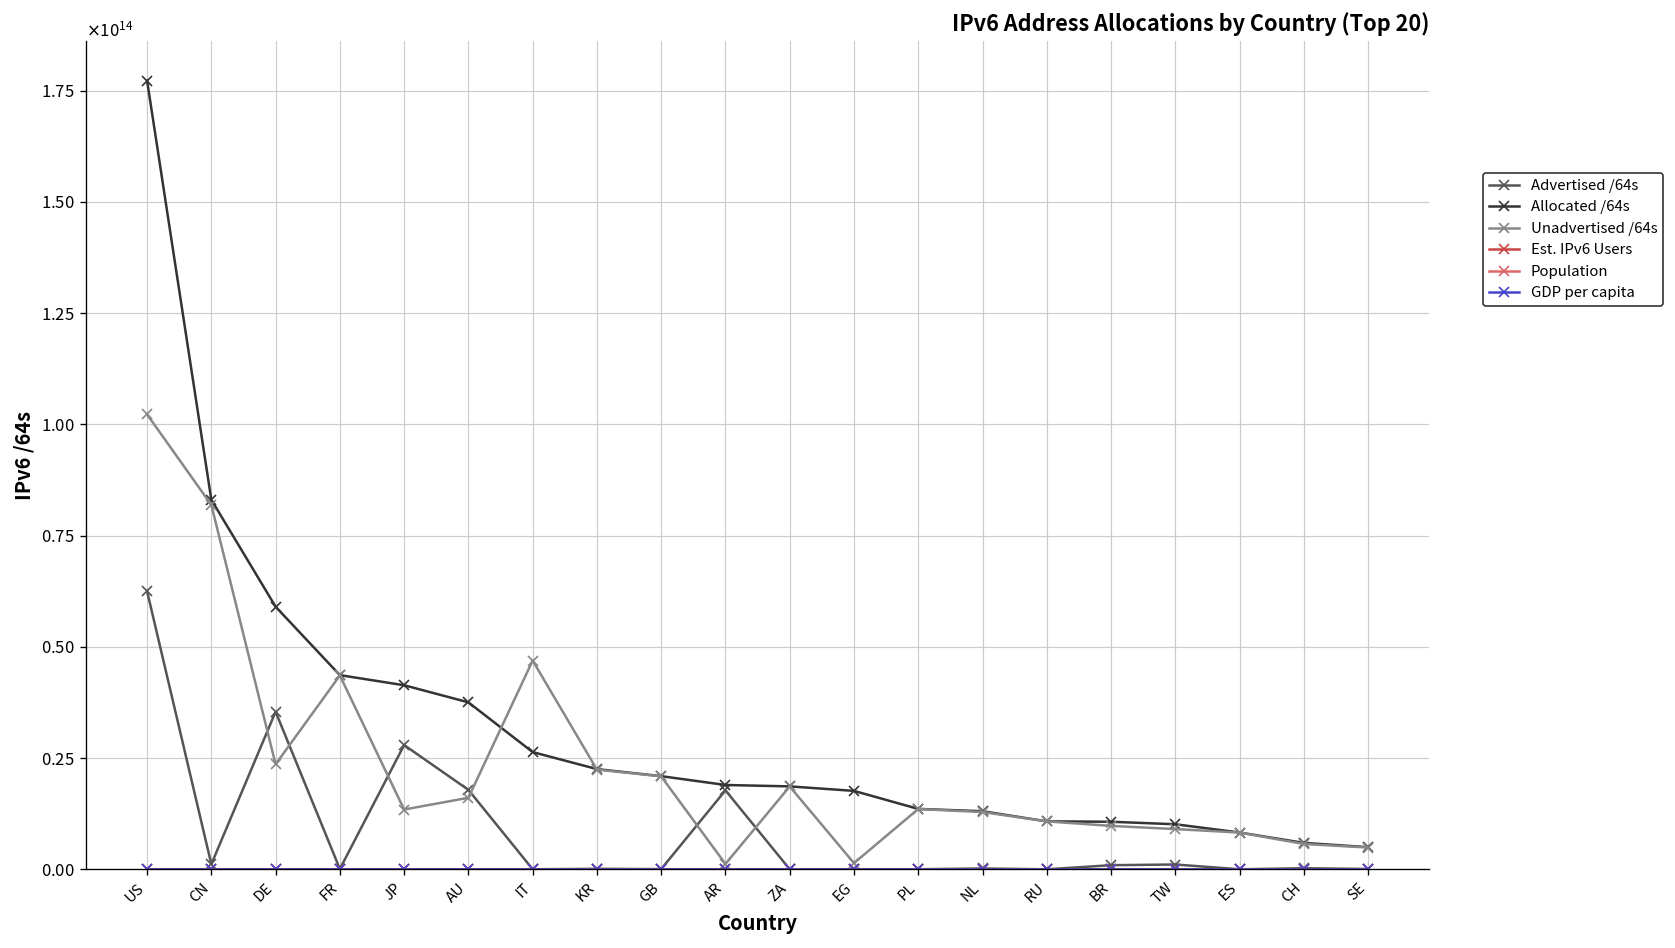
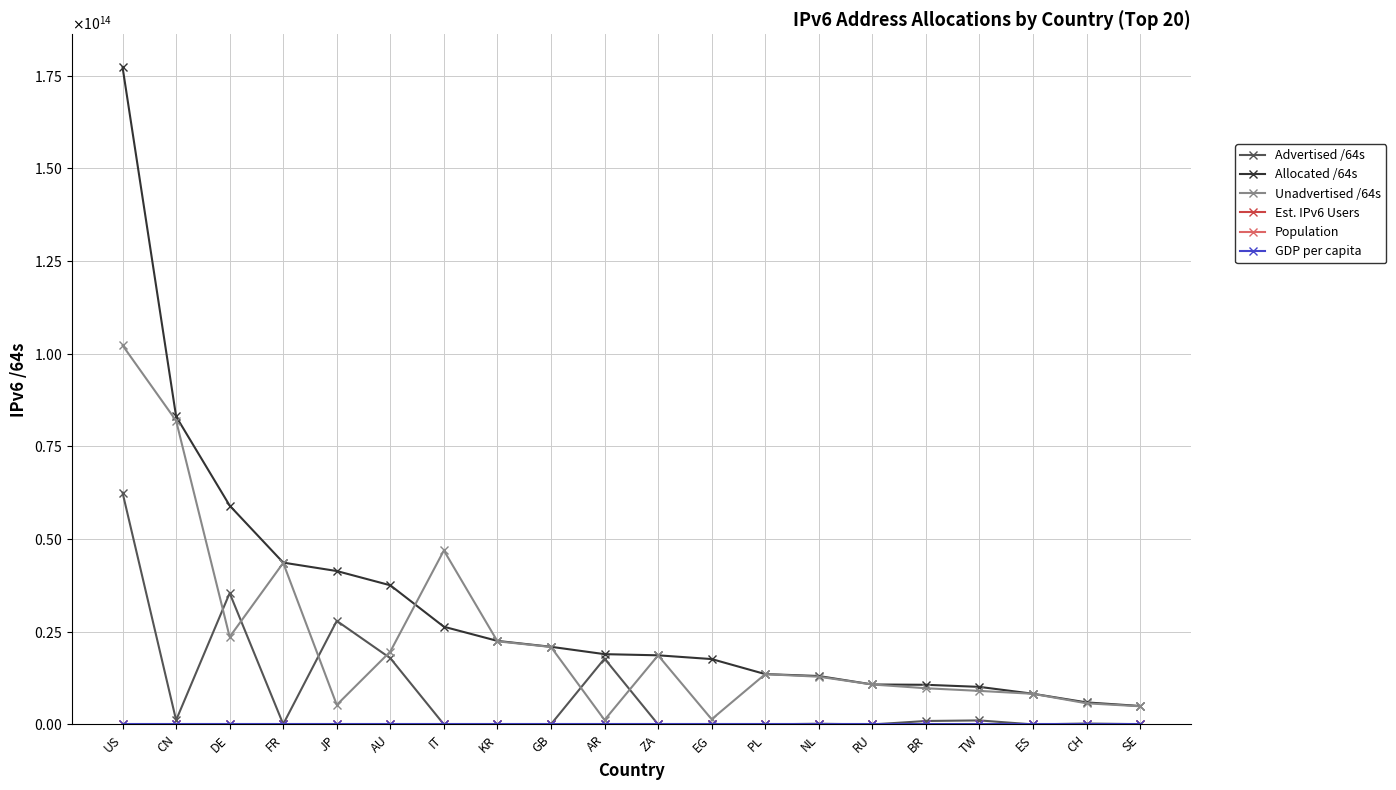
  {
    "Unadvertised /64s": {
      "US": 102000000000000,
      "CN": 82000000000000,
      "DE": 24000000000000,
-     "JP": 13000000000000,
-     "AU": 16000000000000,
+     "JP": 5000000000000,
+     "AU": 20000000000000,
      "IT": 47000000000000,
      "AR": 1000000000000,
      "EG": 1000000000000,
      "BR": 10000000000000,
      "TW": 9000000000000
    },
    "GDP per capita": {
      "US": 0,
      "CN": 0,
      "DE": 0,
      "JP": 0,
      "AU": 0,
      "AR": 0,
      "BR": 0,
      "TW": 0
    }
  }
